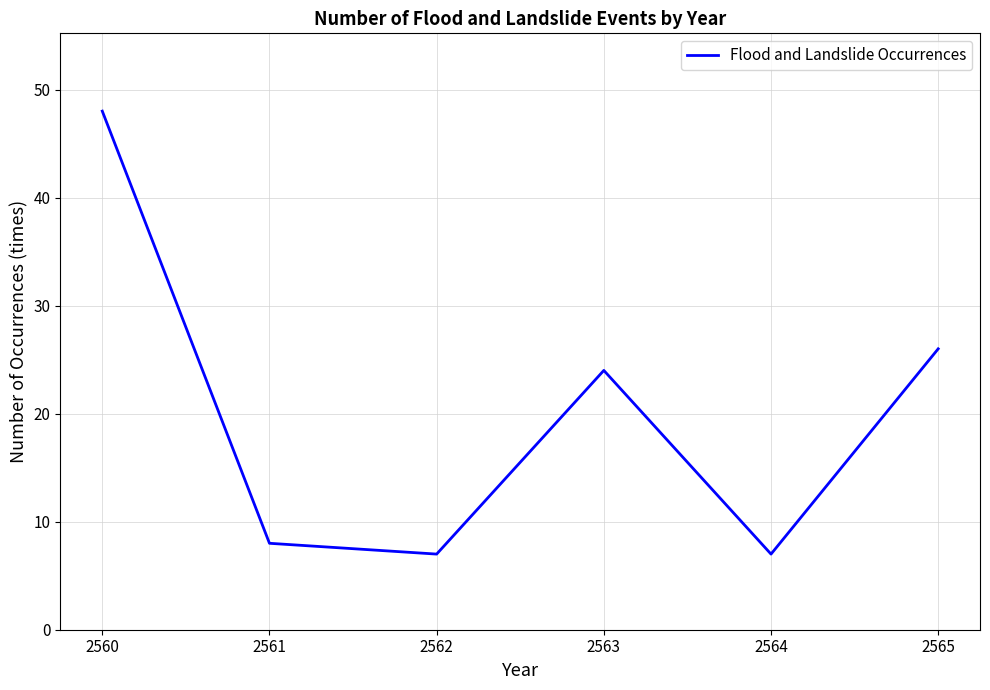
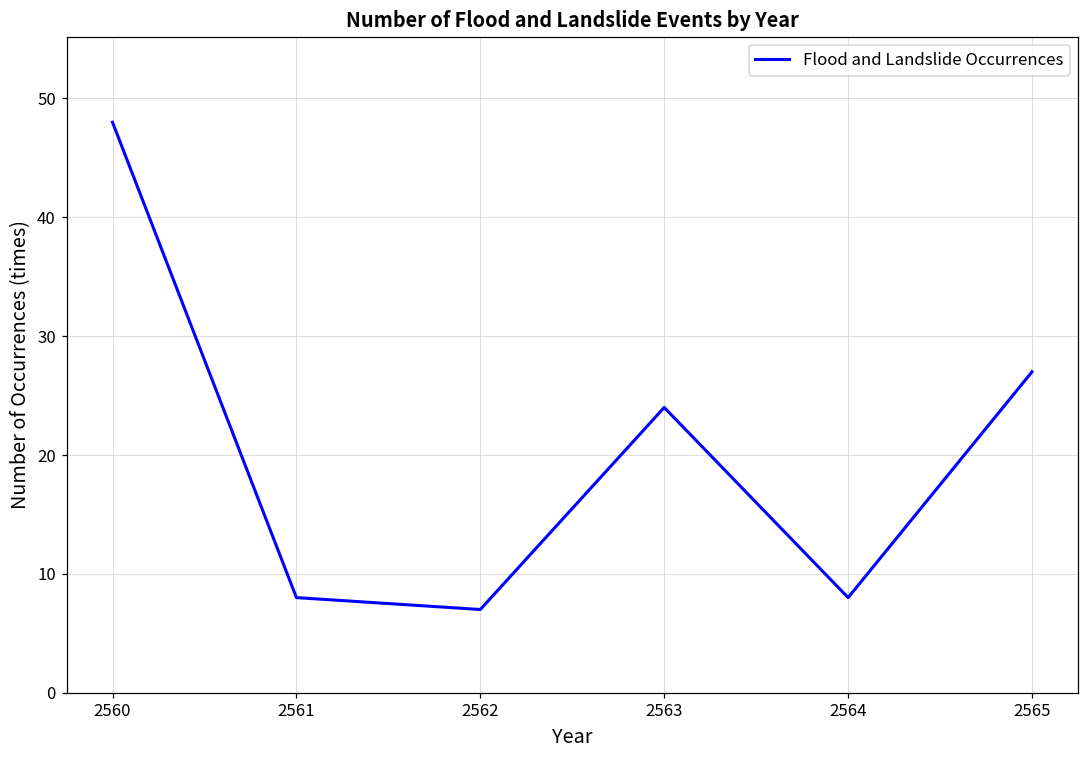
  {
    "2560": 48,
    "2561": 8,
    "2562": 7,
    "2563": 24,
-   "2564": 7,
-   "2565": 26
+   "2564": 8,
+   "2565": 27
  }
